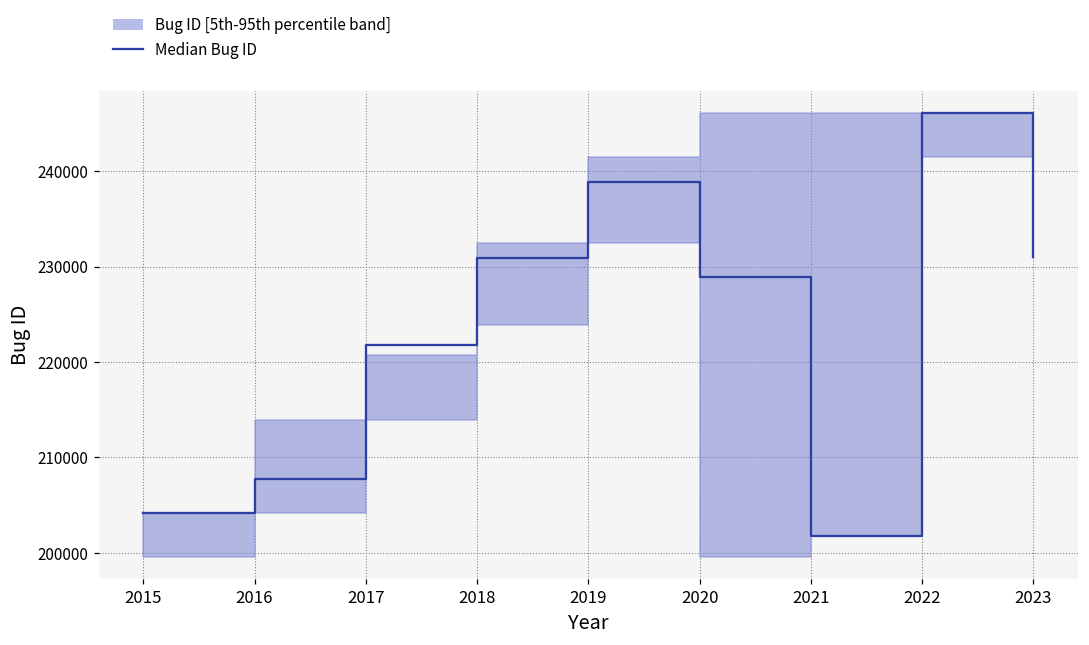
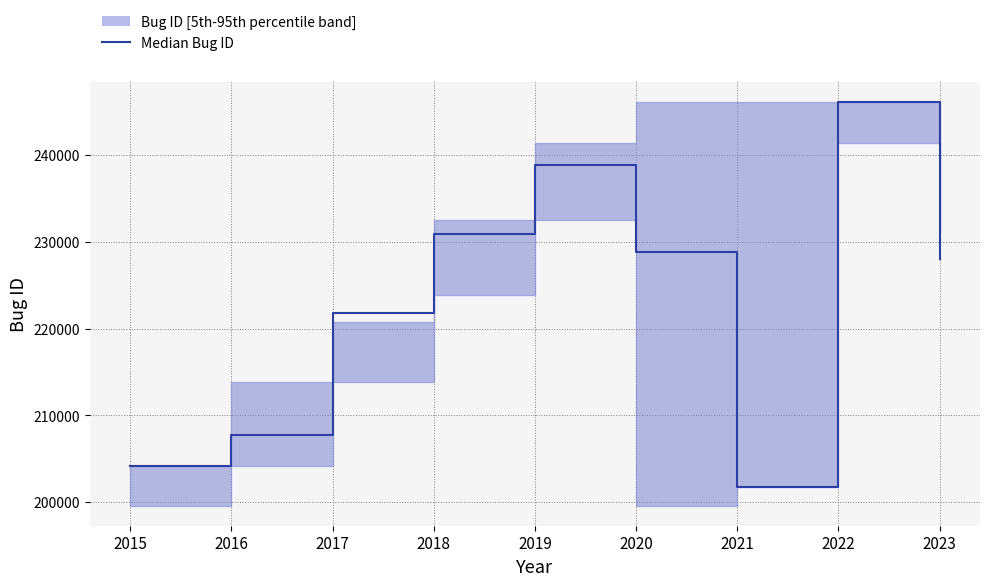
  {
    "Median Bug ID": {
      "2016": 208000,
      "2017": 222000,
      "2018": 231000,
      "2019": 239000,
      "2020": 229000,
      "2021": 202000,
-     "2023": 231000
+     "2023": 228000
    }
  }
